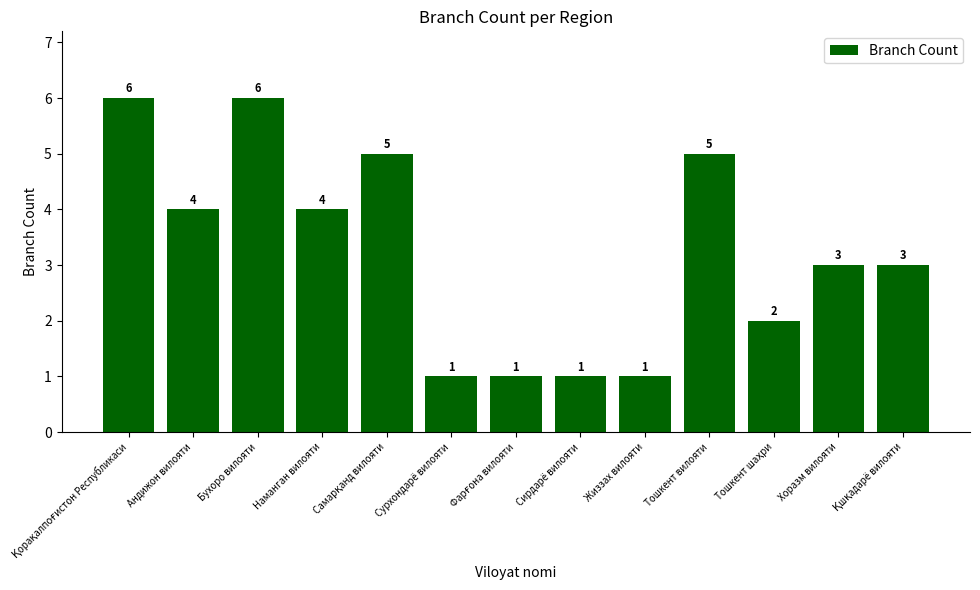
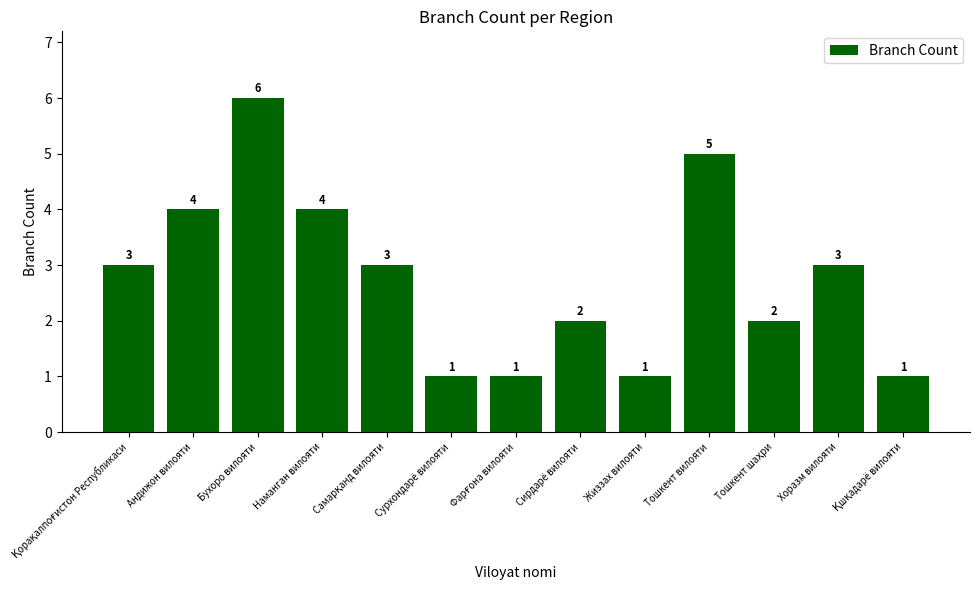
  {
-   "Қорақалпоғистон Республикаси": 6,
+   "Қорақалпоғистон Республикаси": 3,
    "Андижон вилояти": 4,
    "Бухоро вилояти": 6,
    "Наманган вилояти": 4,
-   "Самарқанд вилояти": 5,
+   "Самарқанд вилояти": 3,
    "Сурхондарё вилояти": 1,
    "Фарғона вилояти": 1,
-   "Сирдарё вилояти": 1,
+   "Сирдарё вилояти": 2,
    "Жиззах вилояти": 1,
    "Тошкент вилояти": 5,
    "Тошкент шаҳри": 2,
    "Хоразм вилояти": 3,
-   "Қшқадарё вилояти": 3
+   "Қшқадарё вилояти": 1
  }
